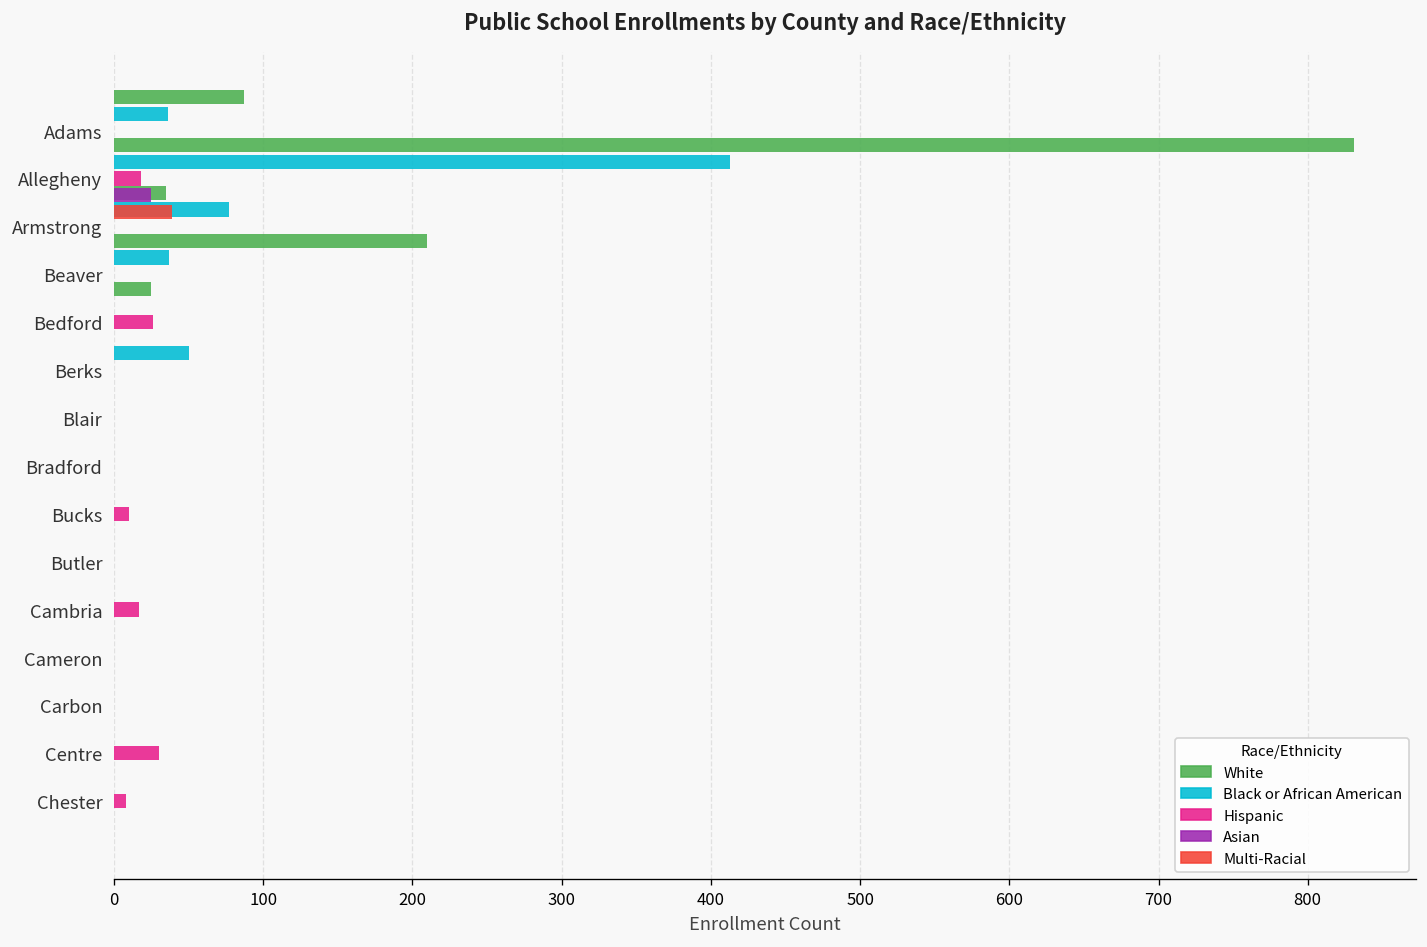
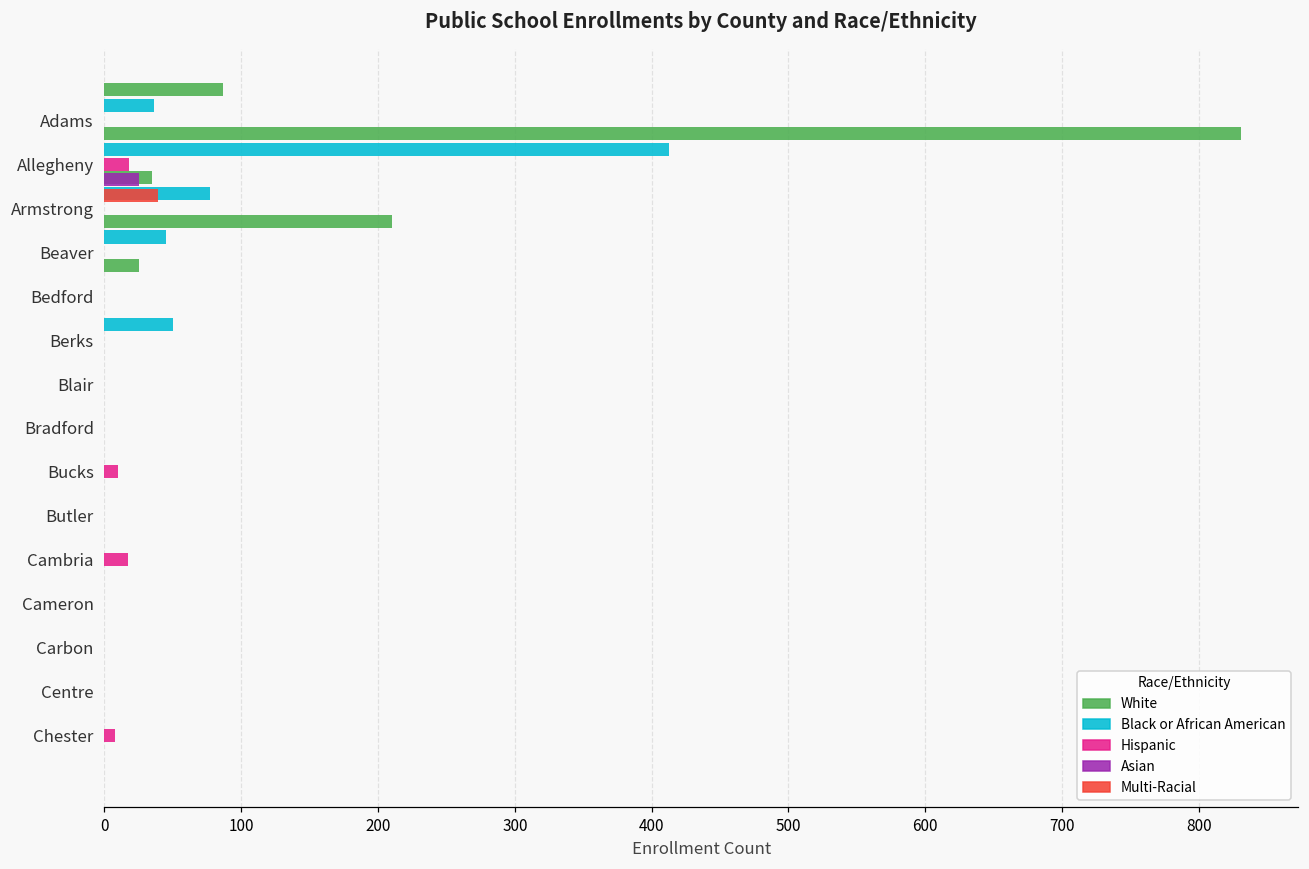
  {
    "Black or African American": {
      "Adams": 36,
      "Allegheny": 413,
      "Armstrong": 77,
-     "Beaver": 37,
+     "Beaver": 45,
      "Bedford": 0,
      "Berks": 50,
      "Blair": 0,
      "Bradford": 0,
      "Bucks": 0,
      "Butler": 0,
      "Cambria": 0,
      "Cameron": 0,
      "Carbon": 0,
      "Centre": 0,
      "Chester": 0
    },
    "Hispanic": {
      "Adams": 0,
      "Allegheny": 18,
      "Armstrong": 0,
      "Beaver": 0,
-     "Bedford": 26,
+     "Bedford": 0,
      "Berks": 0,
      "Blair": 0,
      "Bradford": 0,
      "Bucks": 10,
      "Butler": 0,
      "Cambria": 17,
      "Cameron": 0,
      "Carbon": 0,
-     "Centre": 30,
+     "Centre": 0,
      "Chester": 8
    },
    "Asian": {
      "Adams": 0,
      "Armstrong": 0,
      "Beaver": 0,
      "Bedford": 0,
      "Berks": 0,
      "Blair": 0,
      "Bradford": 0,
      "Bucks": 0,
      "Butler": 0,
      "Cambria": 0,
      "Cameron": 0,
      "Carbon": 0,
      "Centre": 0,
      "Chester": 0
    }
  }
